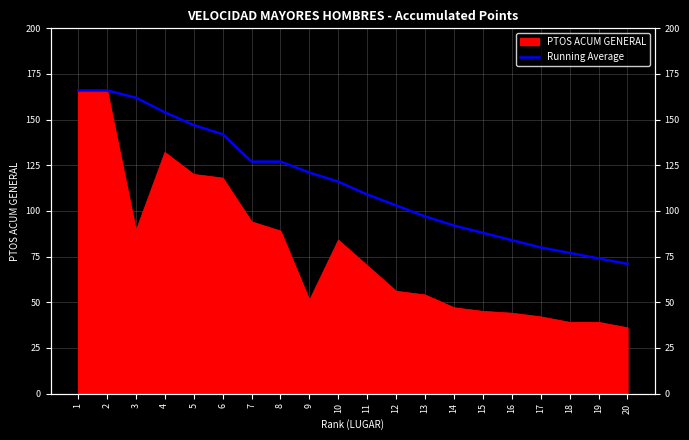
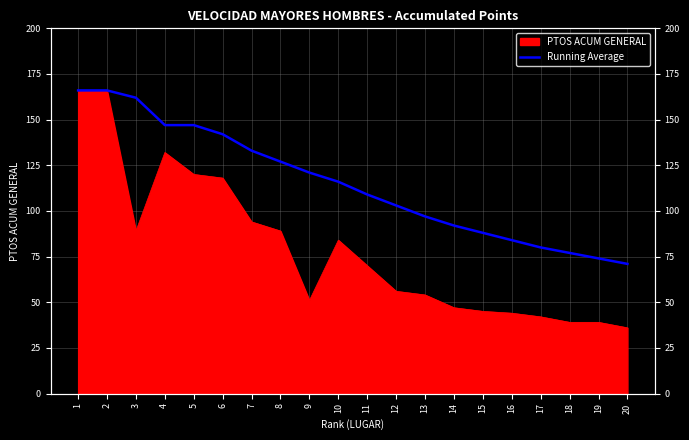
  {
    "PTOS ACUM GENERAL": {
      "3": 89,
      "4": 132,
      "5": 120,
      "6": 118,
      "7": 94,
      "8": 89,
      "9": 51,
      "10": 84,
      "11": 70,
      "12": 56,
      "13": 54,
      "14": 47,
      "15": 45,
      "16": 44,
      "17": 42,
      "18": 39,
      "19": 39,
      "20": 36
    },
    "Running Average": {
      "3": 162,
-     "4": 154,
+     "4": 147,
      "5": 147,
      "6": 142,
-     "7": 127,
+     "7": 133,
      "8": 127,
      "9": 121,
      "10": 116,
      "11": 109,
      "12": 103,
      "13": 97,
      "14": 92,
      "15": 88,
      "16": 84,
      "17": 80,
      "18": 77,
      "19": 74,
      "20": 71
    }
  }
